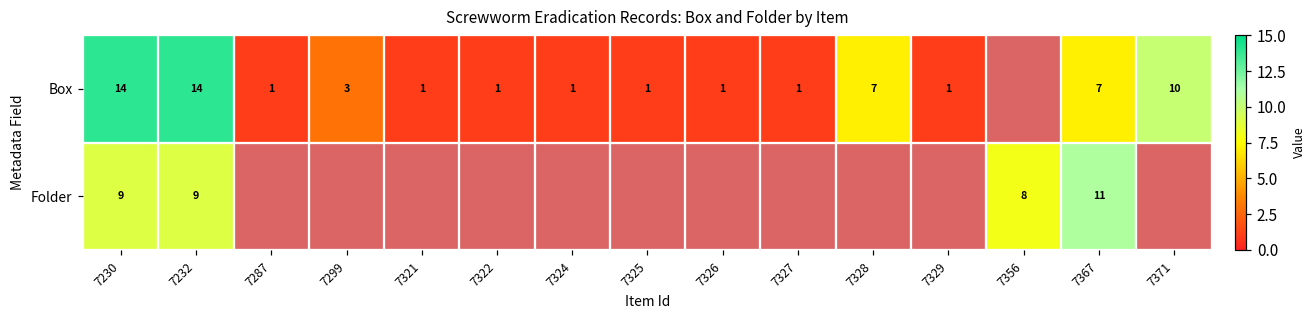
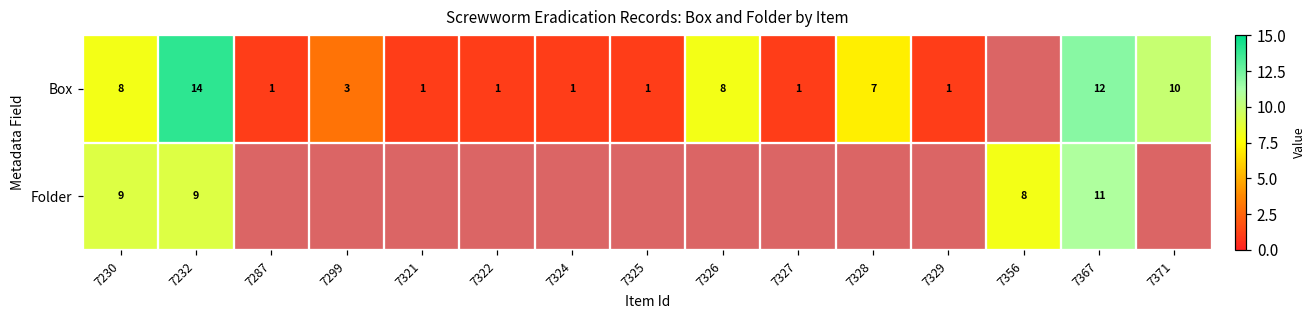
  {
    "Box": {
-     "7230": 14,
+     "7230": 8,
      "7232": 14,
      "7287": 1,
      "7299": 3,
      "7321": 1,
      "7322": 1,
      "7324": 1,
      "7325": 1,
-     "7326": 1,
+     "7326": 8,
      "7327": 1,
      "7328": 7,
      "7329": 1,
-     "7367": 7,
+     "7367": 12,
      "7371": 10
    },
    "Folder": {
      "7230": 9,
      "7232": 9,
      "7356": 8,
      "7367": 11
    }
  }
